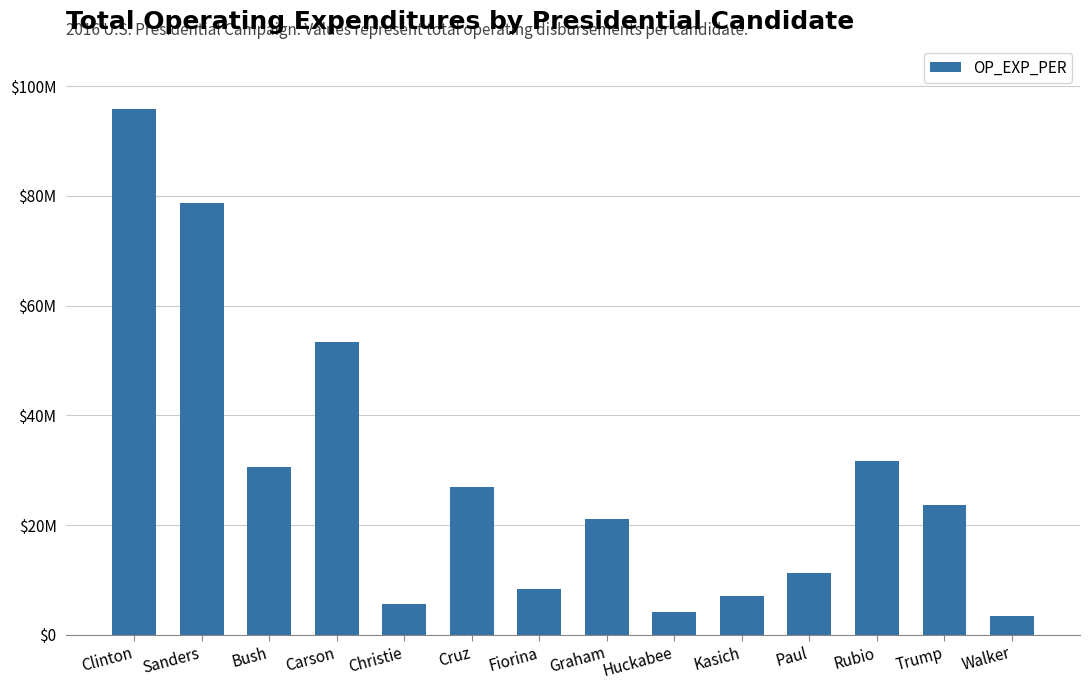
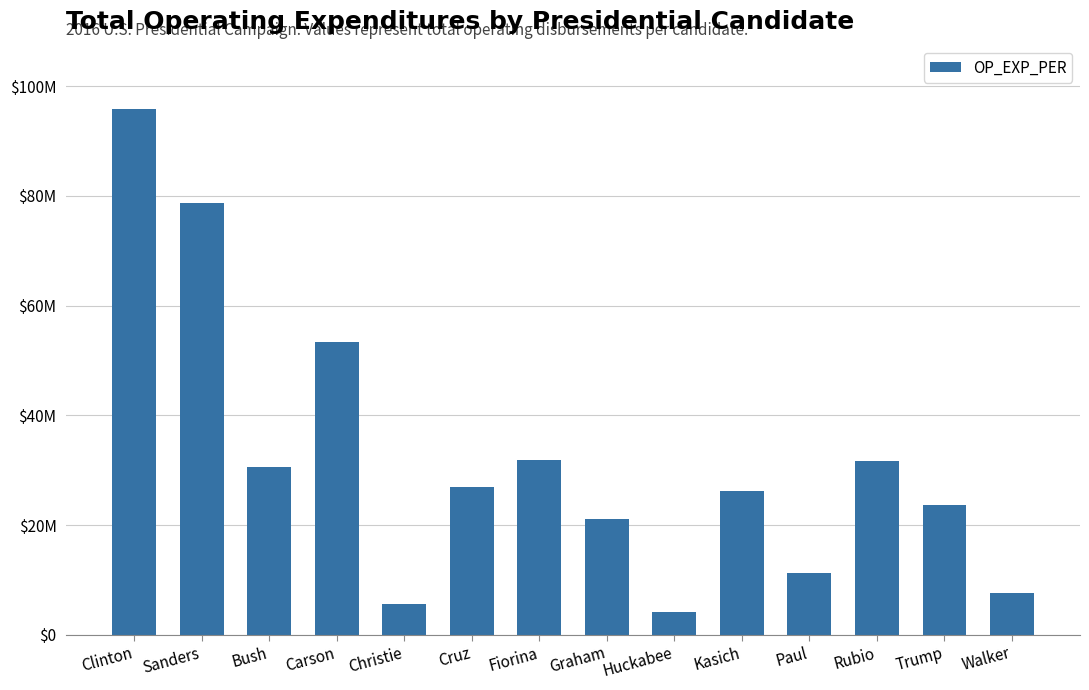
  {
    "Clinton": "$96000000",
    "Sanders": "$79000000",
    "Bush": "$31000000",
    "Carson": "$53000000",
    "Christie": "$6000000",
    "Cruz": "$27000000",
-   "Fiorina": "$8000000",
+   "Fiorina": "$32000000",
    "Graham": "$21000000",
    "Huckabee": "$4000000",
-   "Kasich": "$7000000",
+   "Kasich": "$26000000",
    "Paul": "$11000000",
    "Rubio": "$32000000",
    "Trump": "$24000000",
-   "Walker": "$3000000"
+   "Walker": "$8000000"
  }
